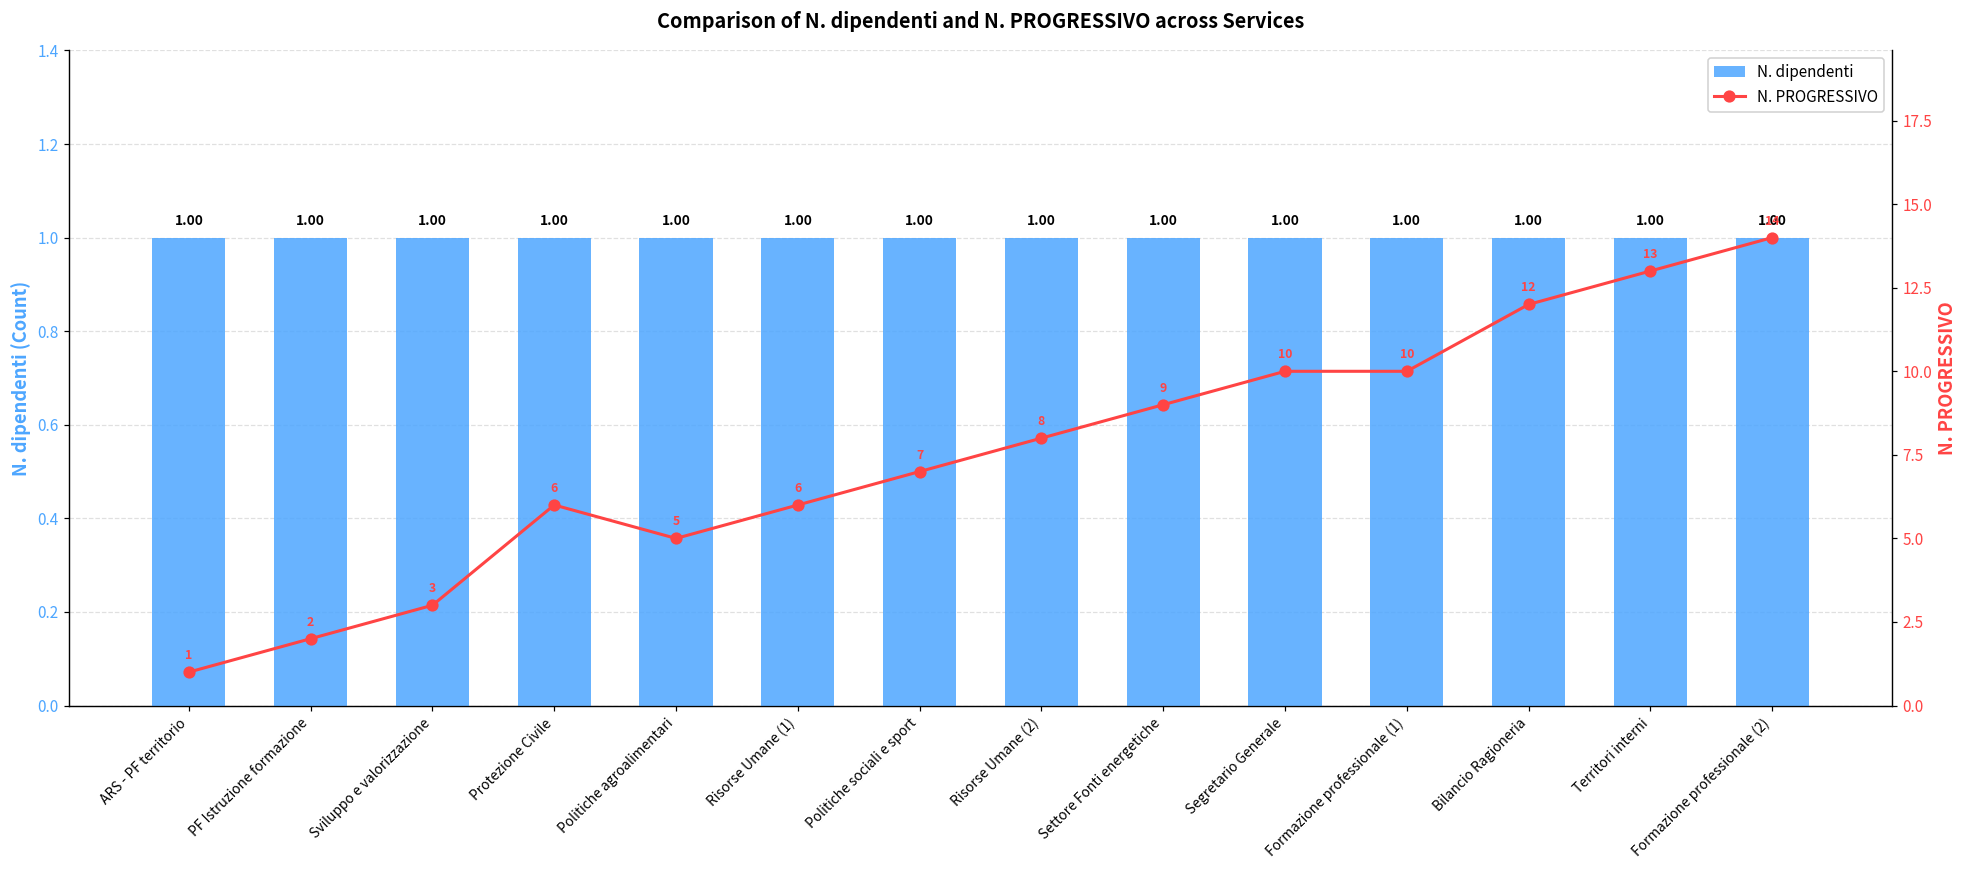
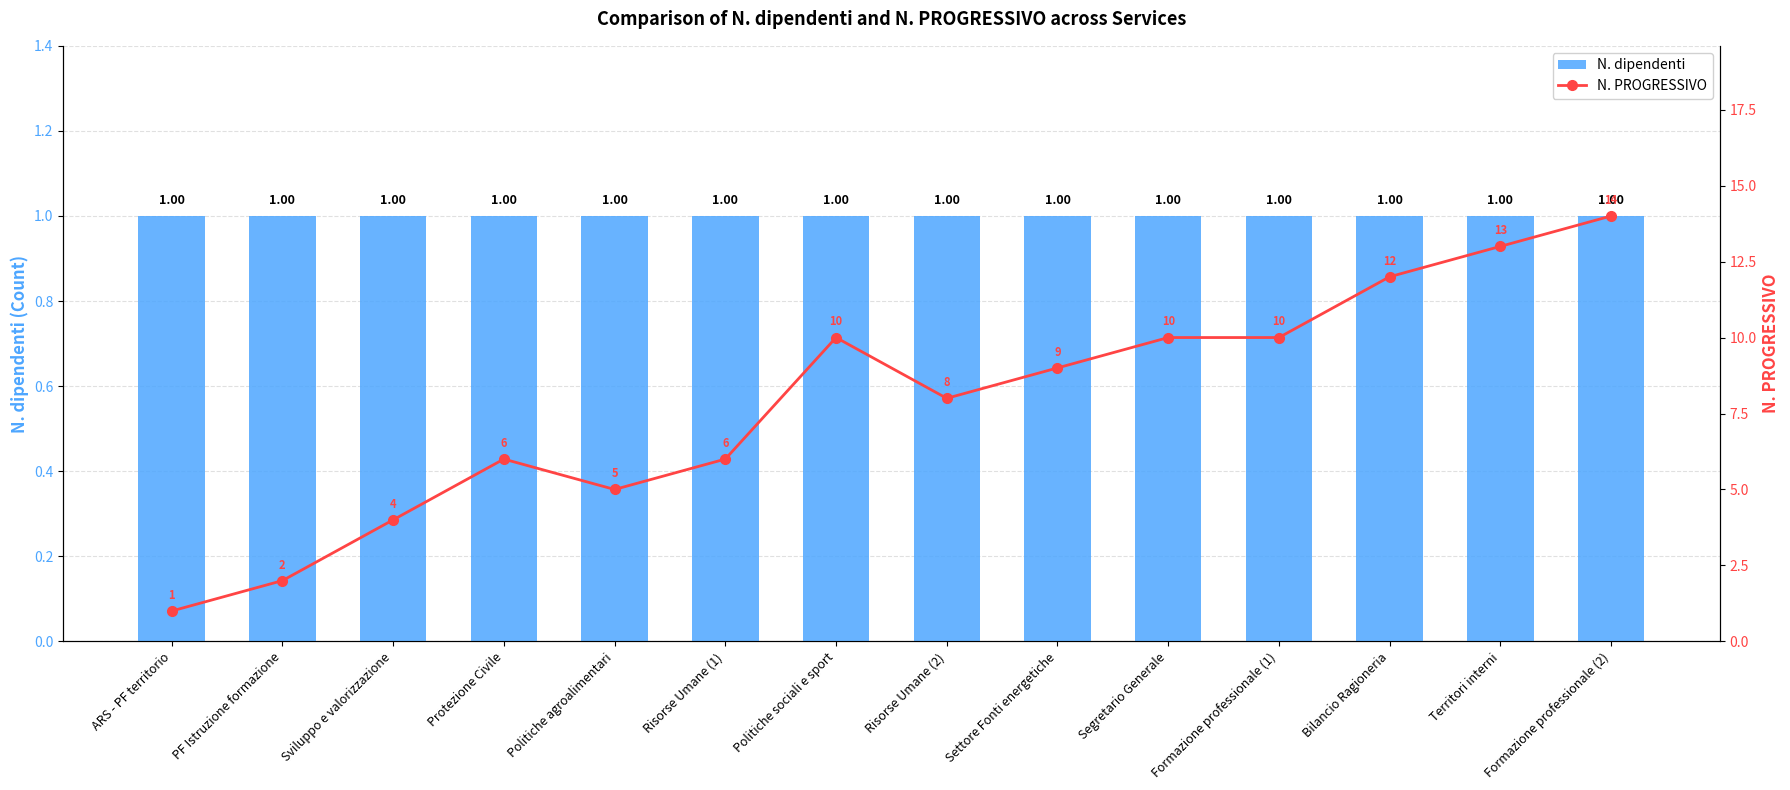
  {
    "N. dipendenti": {
      "ARS - PF territorio": 1.00,
      "PF Istruzione formazione": 1.00,
      "Sviluppo e valorizzazione": 1.00,
      "Protezione Civile": 1.00,
      "Politiche agroalimentari": 1.00,
      "Risorse Umane (1)": 1.00,
      "Politiche sociali e sport": 1.00,
      "Risorse Umane (2)": 1.00,
      "Settore Fonti energetiche": 1.00,
      "Segretario Generale": 1.00,
      "Formazione professionale (1)": 1.00,
      "Bilancio Ragioneria": 1.00,
      "Territori interni": 1.00
    },
    "N. PROGRESSIVO": {
      "PF Istruzione formazione": 2,
-     "Sviluppo e valorizzazione": 3,
+     "Sviluppo e valorizzazione": 4,
      "Protezione Civile": 6,
      "Politiche agroalimentari": 5,
      "Risorse Umane (1)": 6,
-     "Politiche sociali e sport": 7,
+     "Politiche sociali e sport": 10,
      "Risorse Umane (2)": 8,
      "Settore Fonti energetiche": 9,
      "Segretario Generale": 10,
      "Formazione professionale (1)": 10,
      "Bilancio Ragioneria": 12,
      "Territori interni": 13
    }
  }
